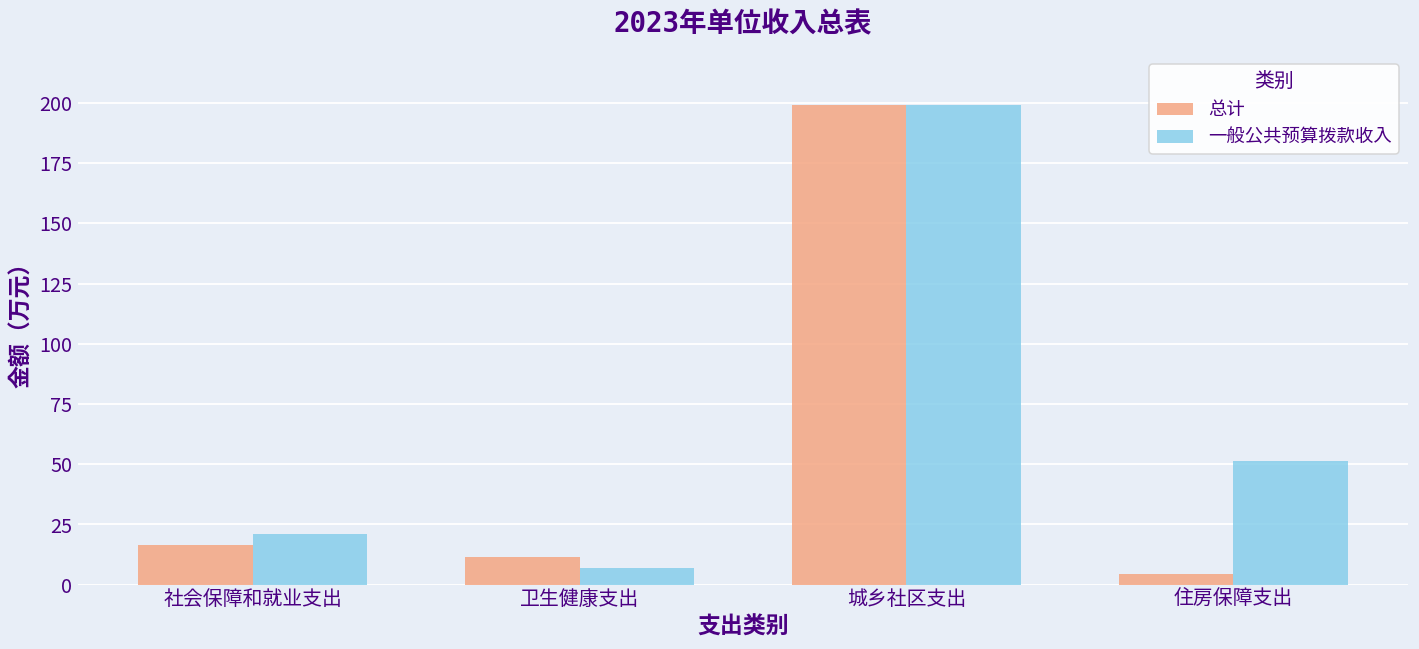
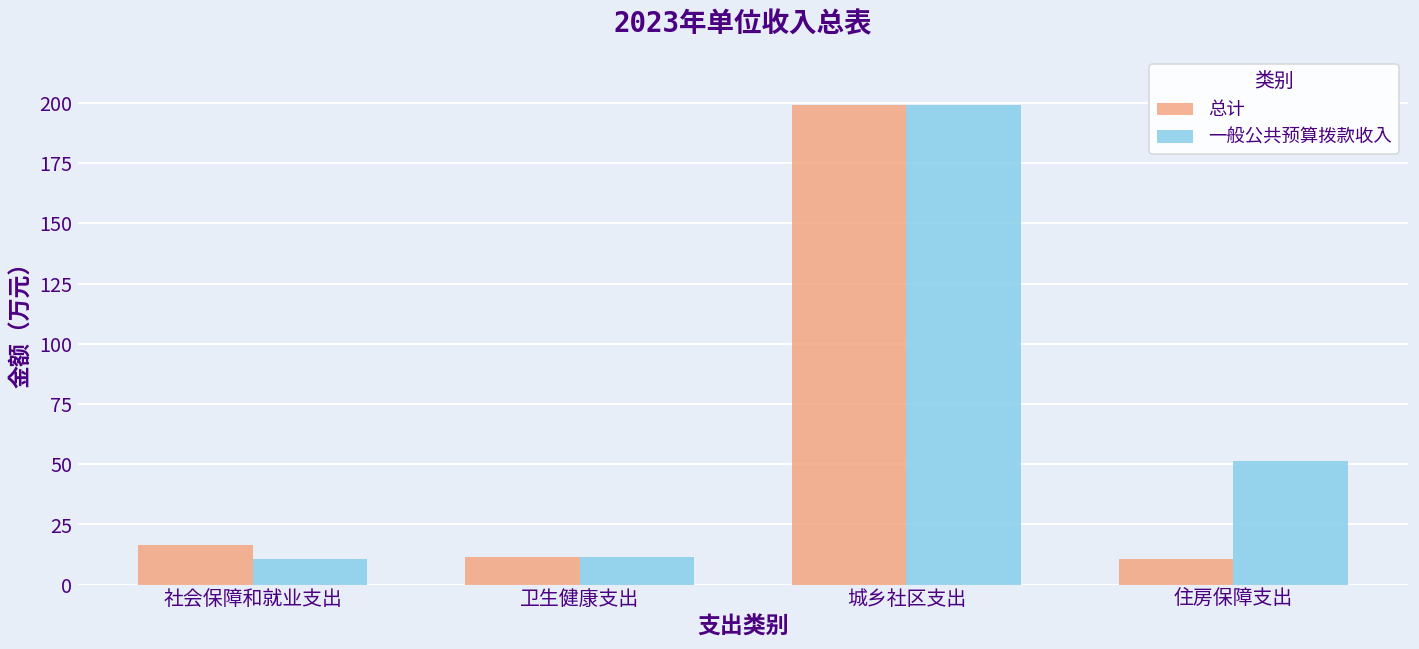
  {
    "总计": {
      "社会保障和就业支出": 16,
      "卫生健康支出": 11,
      "城乡社区支出": 199,
-     "住房保障支出": 4
+     "住房保障支出": 11
    },
    "一般公共预算拨款收入": {
-     "社会保障和就业支出": 21,
-     "卫生健康支出": 7,
+     "社会保障和就业支出": 11,
+     "卫生健康支出": 11,
      "城乡社区支出": 199,
      "住房保障支出": 51
    }
  }
